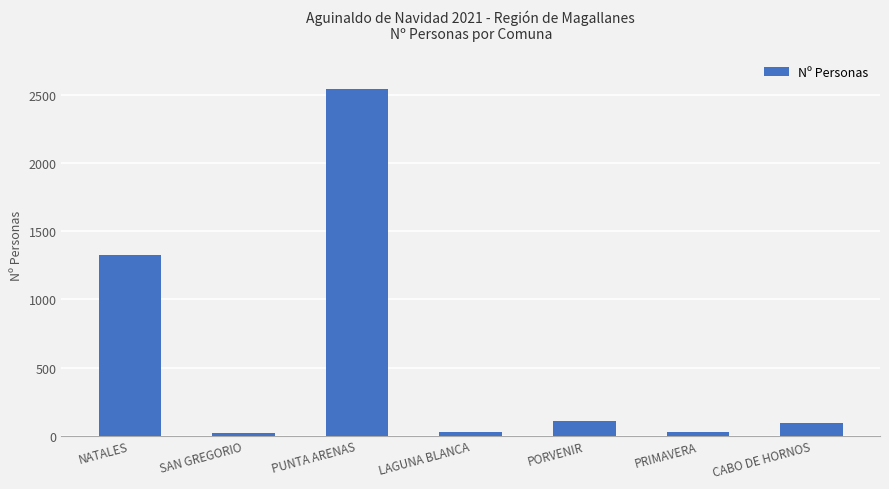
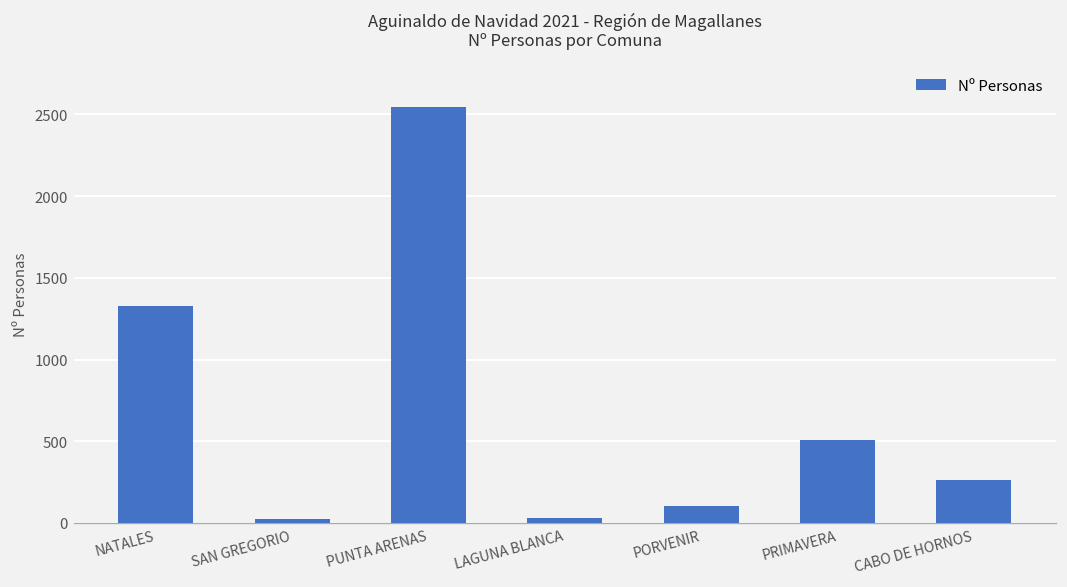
  {
    "NATALES": 1330,
    "SAN GREGORIO": 20,
    "PUNTA ARENAS": 2550,
    "LAGUNA BLANCA": 30,
    "PORVENIR": 110,
-   "PRIMAVERA": 30,
-   "CABO DE HORNOS": 100
+   "PRIMAVERA": 510,
+   "CABO DE HORNOS": 260
  }
